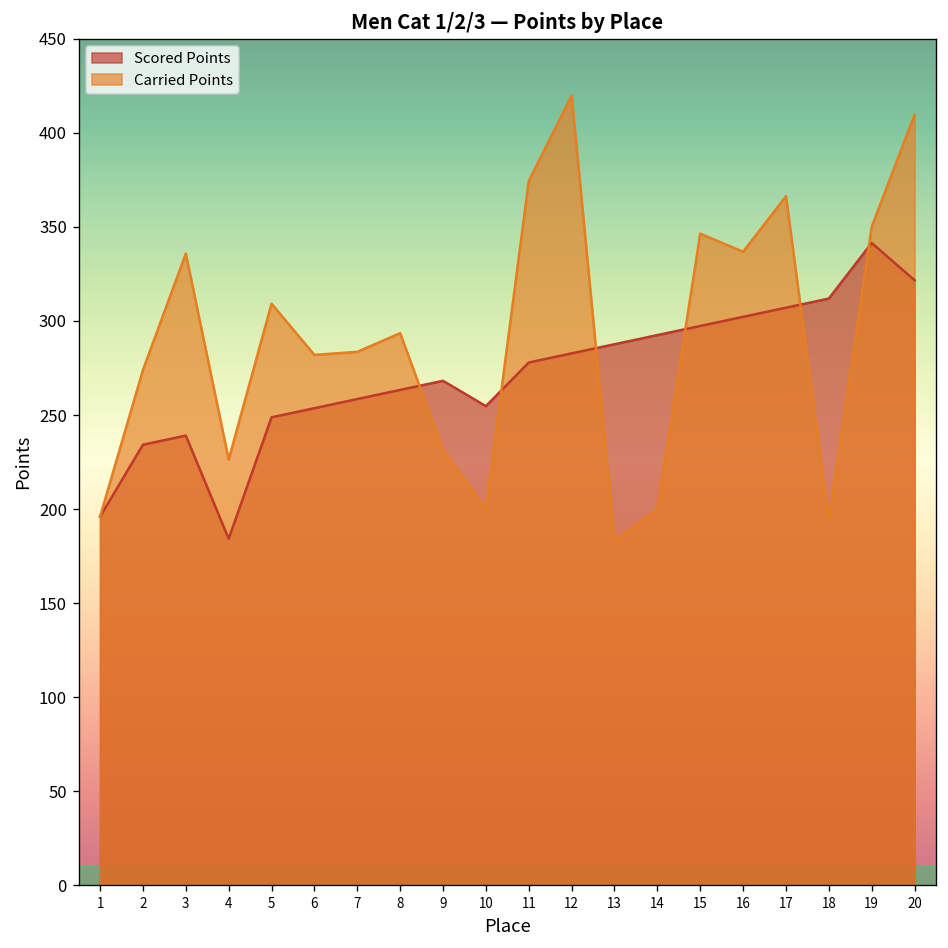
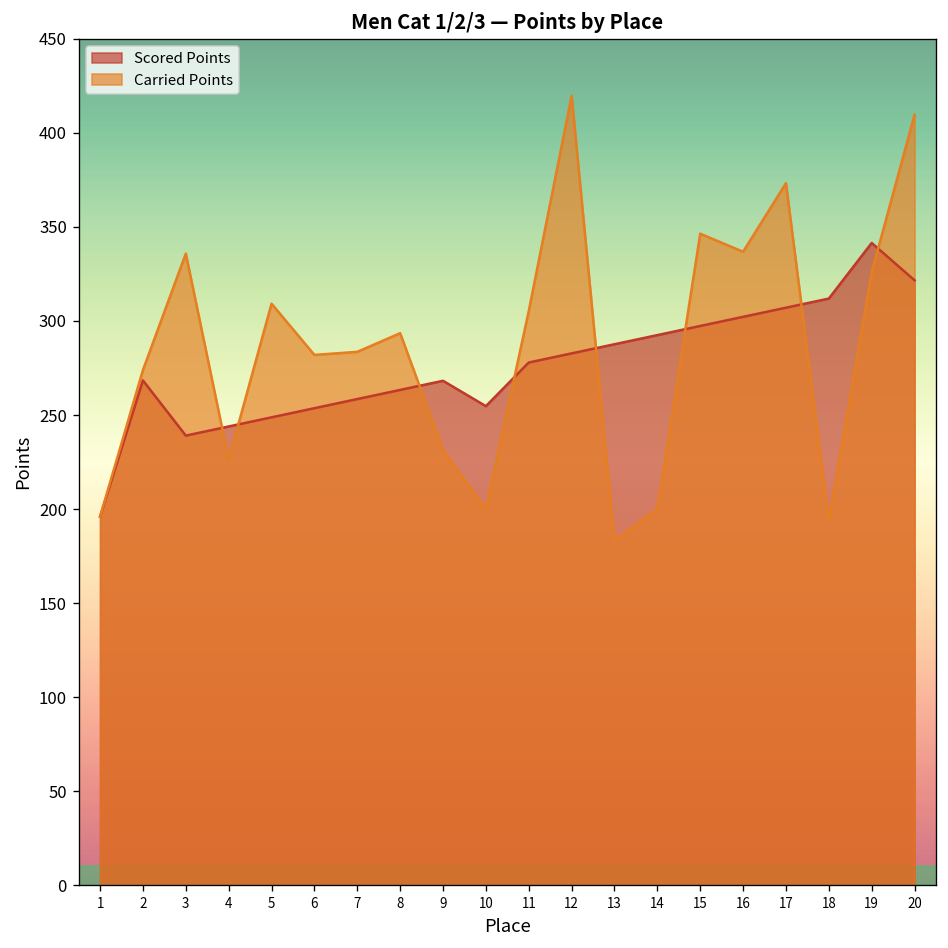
  {
    "Scored Points": {
-     "2": 234,
+     "2": 268,
      "3": 239,
-     "4": 184,
+     "4": 244,
      "5": 249,
      "6": 254,
      "7": 258,
      "8": 263,
      "9": 268,
      "10": 255,
      "11": 278,
      "12": 283,
      "13": 288,
      "14": 292,
      "15": 297,
      "16": 302,
      "17": 307,
      "18": 312,
      "19": 341,
      "20": 322
    },
    "Carried Points": {
      "2": 274,
      "3": 336,
      "4": 226,
      "5": 309,
      "6": 282,
      "7": 284,
      "8": 294,
      "9": 231,
      "10": 200,
-     "11": 374,
+     "11": 305,
      "12": 420,
      "13": 183,
      "14": 200,
      "15": 346,
      "16": 337,
-     "17": 366,
+     "17": 373,
      "18": 194,
-     "19": 350,
+     "19": 326,
      "20": 410
    }
  }
